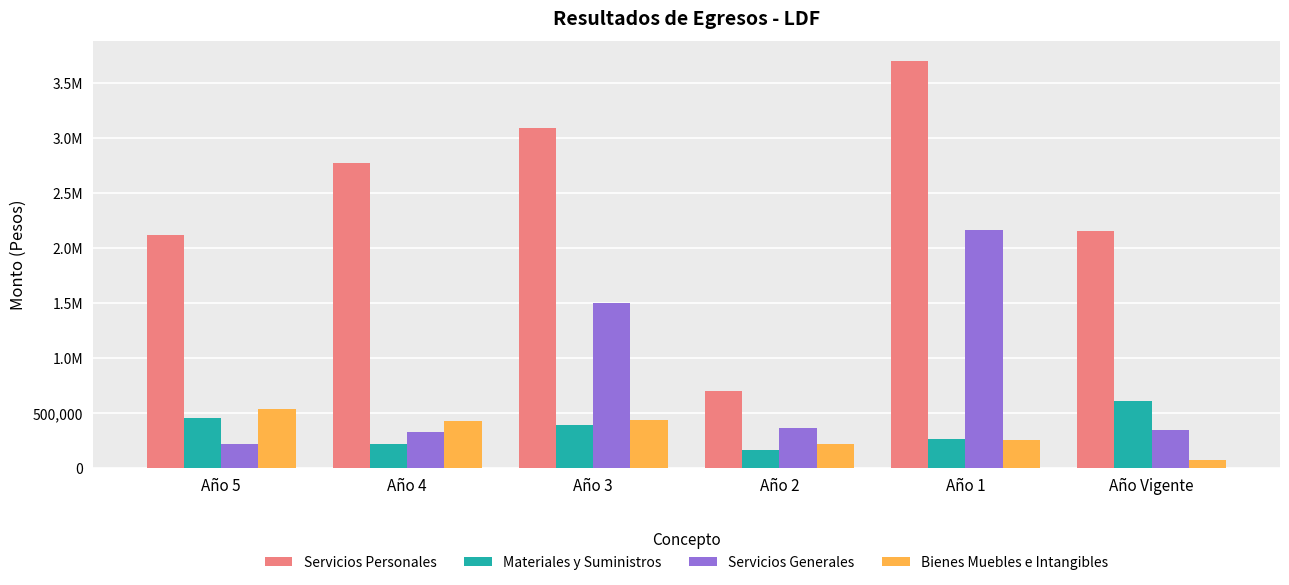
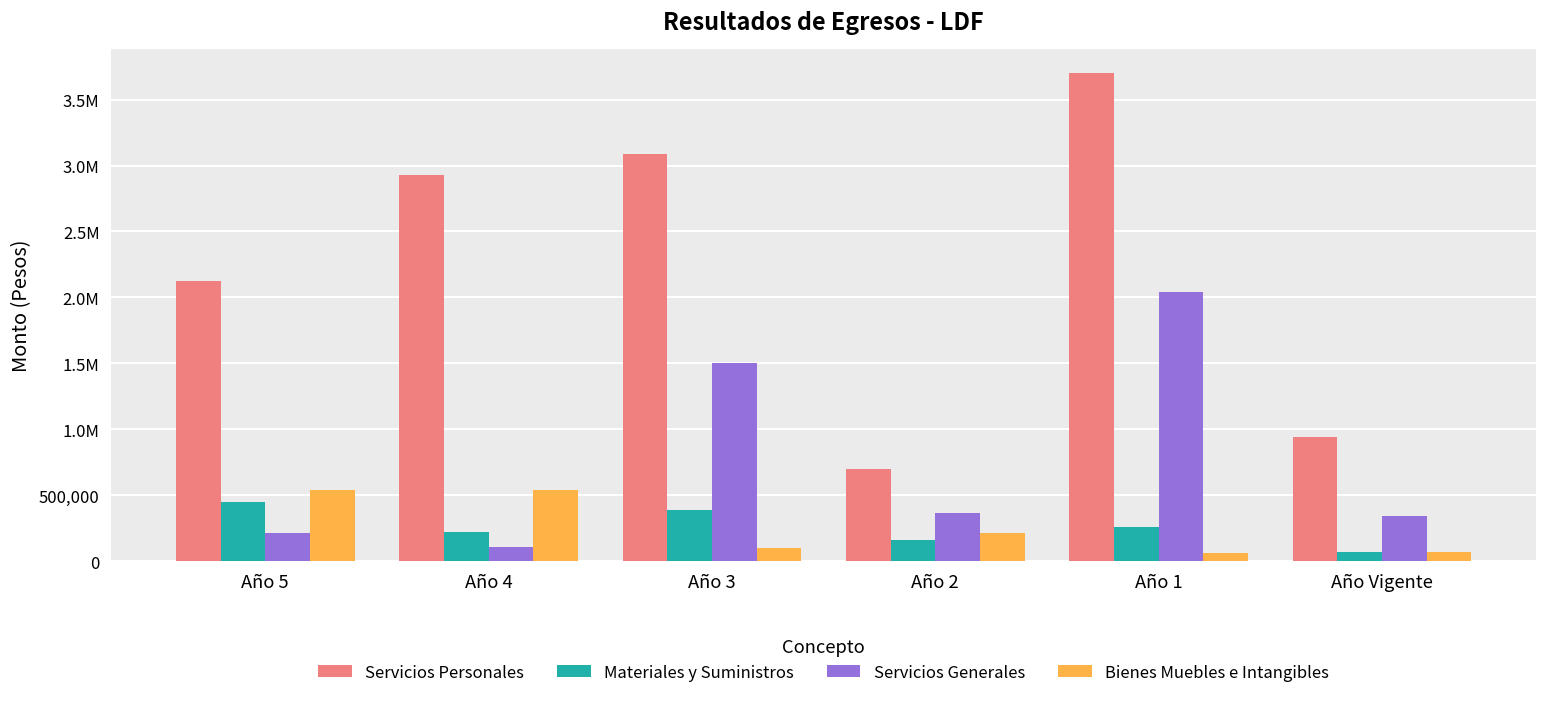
  {
    "Servicios Personales": {
      "Año 5": "2,120,000",
-     "Año 4": "2,770,000",
+     "Año 4": "2,930,000",
      "Año 3": "3,090,000",
      "Año 2": "700,000",
      "Año 1": "3,700,000",
-     "Año Vigente": "2,160,000"
+     "Año Vigente": "940,000"
    },
    "Materiales y Suministros": {
      "Año 5": "450,000",
      "Año 4": "220,000",
      "Año 3": "390,000",
      "Año 2": "160,000",
      "Año 1": "260,000",
-     "Año Vigente": "600,000"
+     "Año Vigente": "70,000"
    },
    "Servicios Generales": {
      "Año 5": "210,000",
-     "Año 4": "330,000",
+     "Año 4": "110,000",
      "Año 3": "1,500,000",
      "Año 2": "360,000",
-     "Año 1": "2,160,000",
+     "Año 1": "2,040,000",
      "Año Vigente": "340,000"
    },
    "Bienes Muebles e Intangibles": {
      "Año 5": "540,000",
-     "Año 4": "430,000",
-     "Año 3": "430,000",
+     "Año 4": "540,000",
+     "Año 3": "100,000",
      "Año 2": "220,000",
-     "Año 1": "250,000",
+     "Año 1": "60,000",
      "Año Vigente": "70,000"
    }
  }
